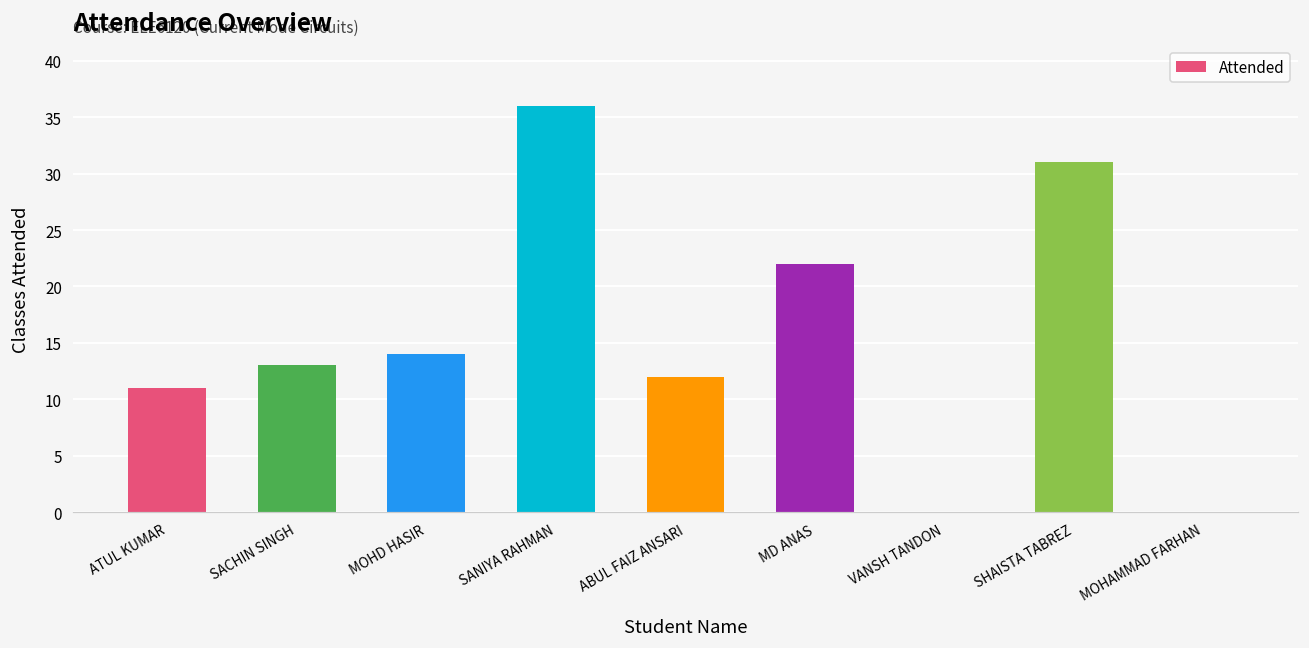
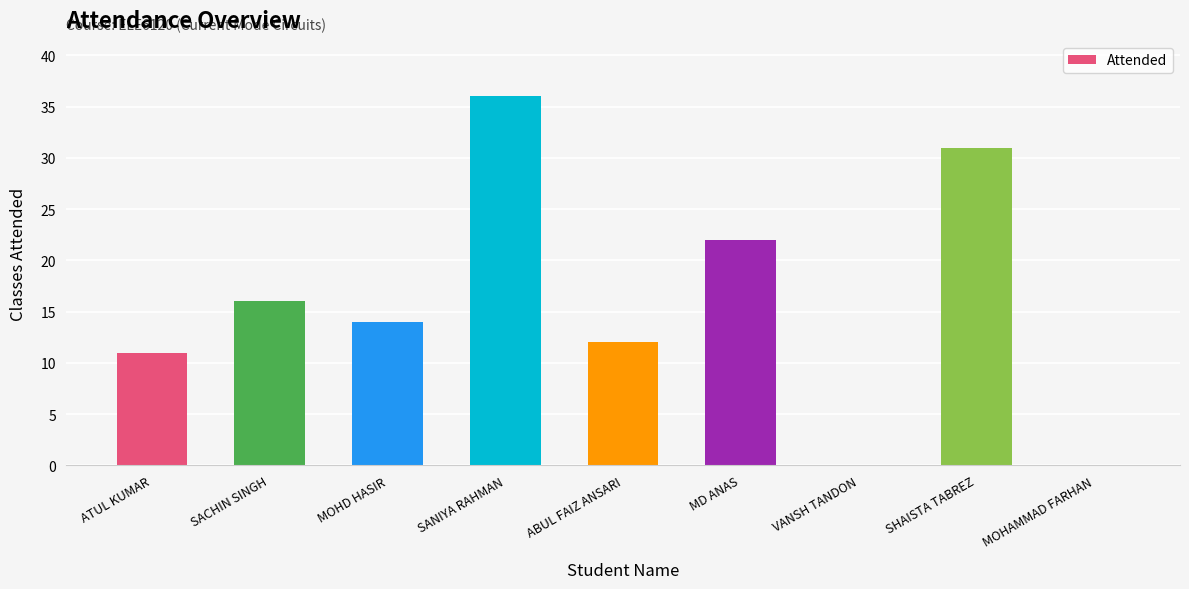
  {
    "ATUL KUMAR": 11,
-   "SACHIN SINGH": 13,
+   "SACHIN SINGH": 16,
    "MOHD HASIR": 14,
    "SANIYA RAHMAN": 36,
    "ABUL FAIZ ANSARI": 12,
    "MD ANAS": 22,
    "VANSH TANDON": 0,
    "SHAISTA TABREZ": 31,
    "MOHAMMAD FARHAN": 0
  }
